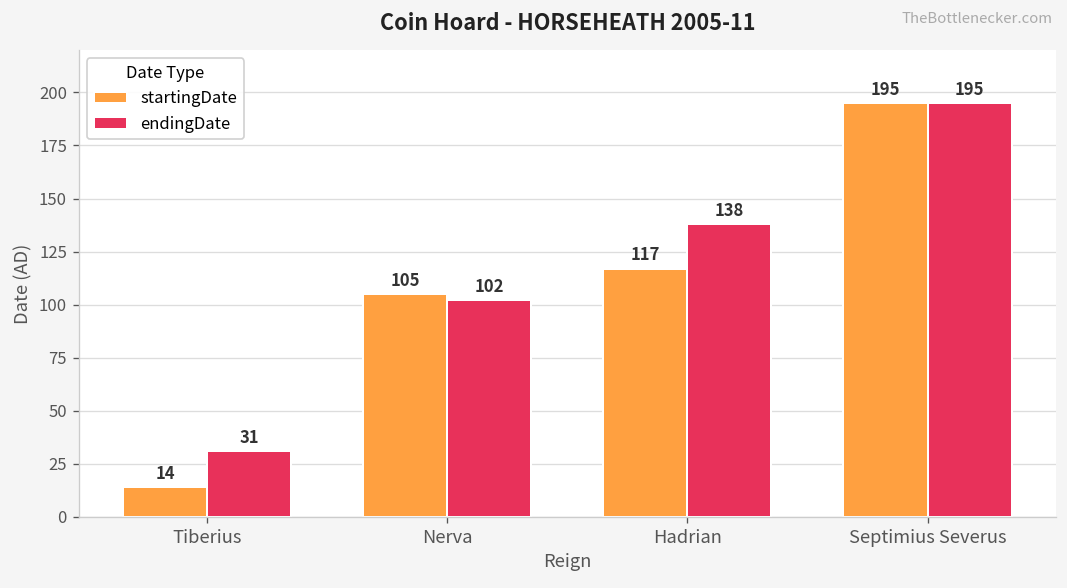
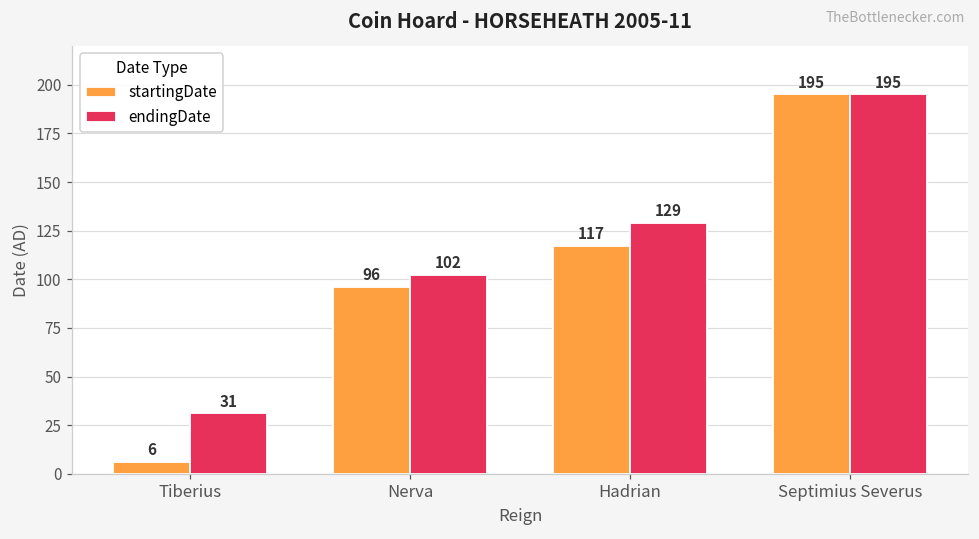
  {
    "startingDate": {
-     "Tiberius": 14,
-     "Nerva": 105,
+     "Tiberius": 6,
+     "Nerva": 96,
      "Hadrian": 117,
      "Septimius Severus": 195
    },
    "endingDate": {
      "Tiberius": 31,
      "Nerva": 102,
-     "Hadrian": 138,
+     "Hadrian": 129,
      "Septimius Severus": 195
    }
  }
